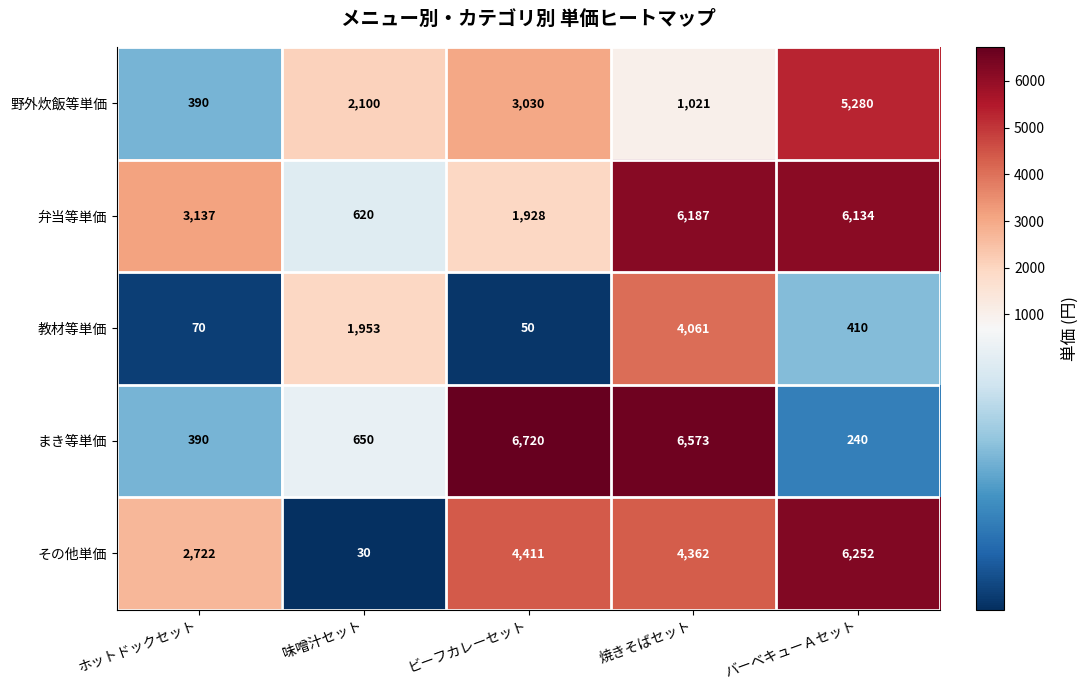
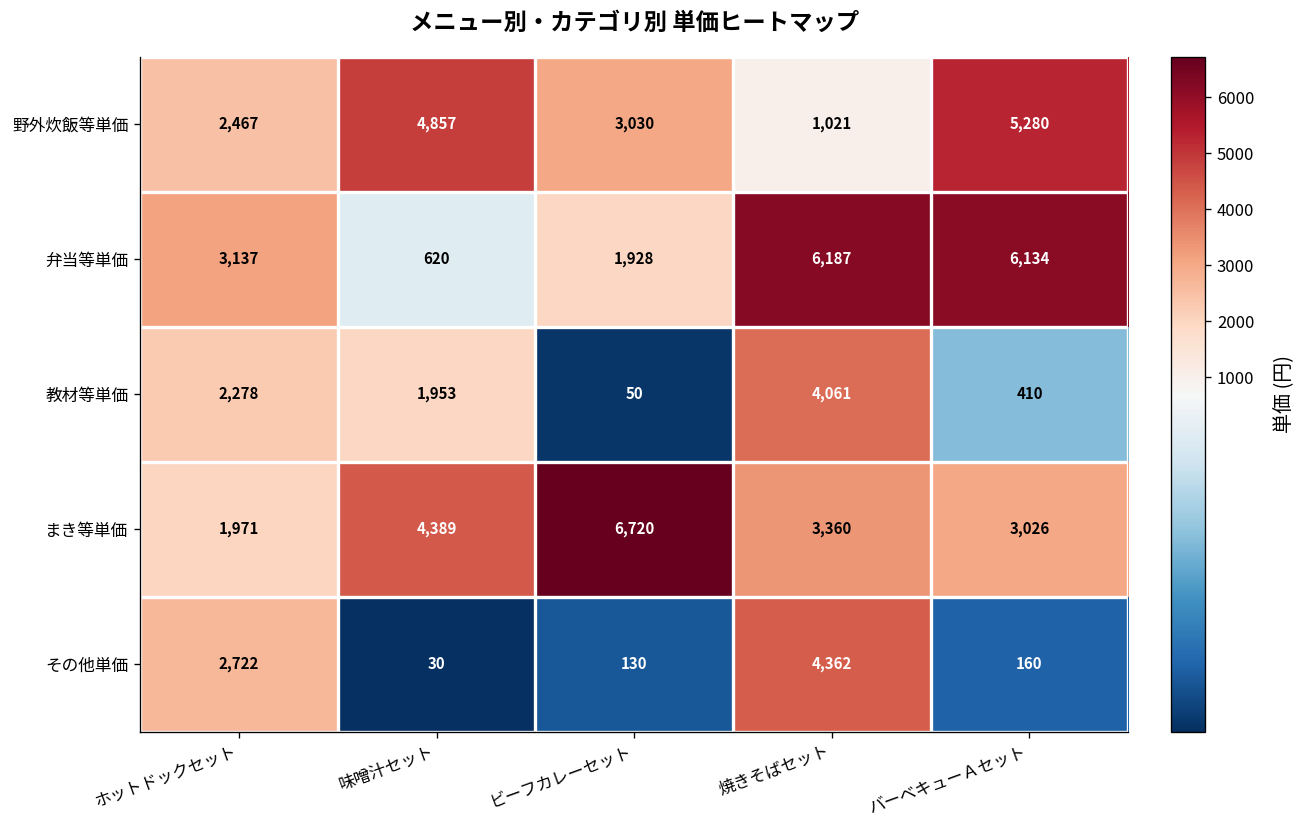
  {
    "野外炊飯等単価": {
-     "ホットドックセット": "390",
-     "味噌汁セット": "2,100",
+     "ホットドックセット": "2,467",
+     "味噌汁セット": "4,857",
      "ビーフカレーセット": "3,030",
      "焼きそばセット": "1,021",
      "バーベキューＡセット": "5,280"
    },
    "弁当等単価": {
      "ホットドックセット": "3,137",
      "味噌汁セット": "620",
      "ビーフカレーセット": "1,928",
      "焼きそばセット": "6,187",
      "バーベキューＡセット": "6,134"
    },
    "教材等単価": {
-     "ホットドックセット": "70",
+     "ホットドックセット": "2,278",
      "味噌汁セット": "1,953",
      "ビーフカレーセット": "50",
      "焼きそばセット": "4,061",
      "バーベキューＡセット": "410"
    },
    "まき等単価": {
-     "ホットドックセット": "390",
-     "味噌汁セット": "650",
+     "ホットドックセット": "1,971",
+     "味噌汁セット": "4,389",
      "ビーフカレーセット": "6,720",
-     "焼きそばセット": "6,573",
-     "バーベキューＡセット": "240"
+     "焼きそばセット": "3,360",
+     "バーベキューＡセット": "3,026"
    },
    "その他単価": {
      "ホットドックセット": "2,722",
      "味噌汁セット": "30",
-     "ビーフカレーセット": "4,411",
+     "ビーフカレーセット": "130",
      "焼きそばセット": "4,362",
-     "バーベキューＡセット": "6,252"
+     "バーベキューＡセット": "160"
    }
  }
